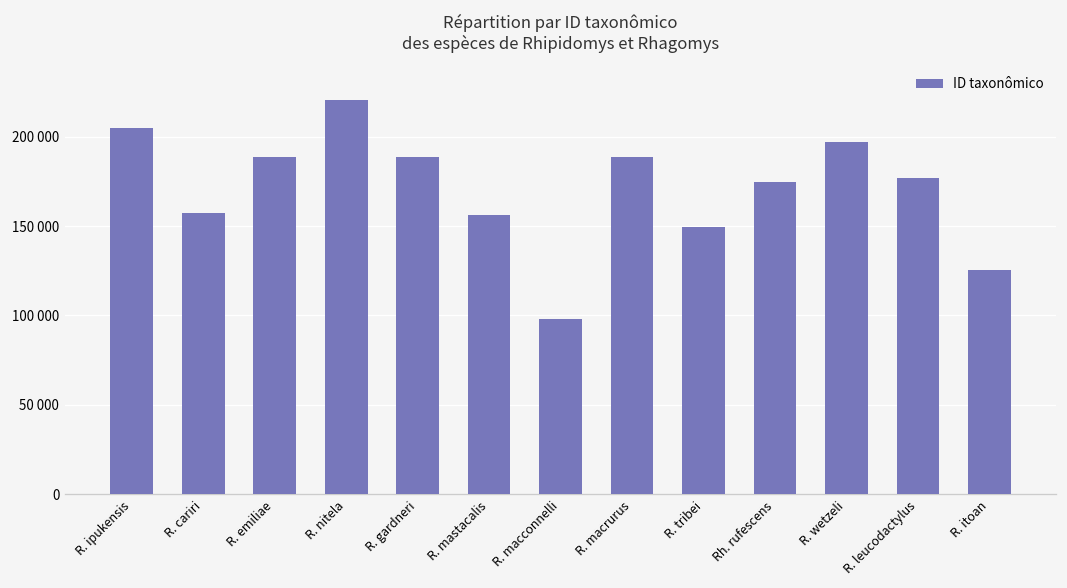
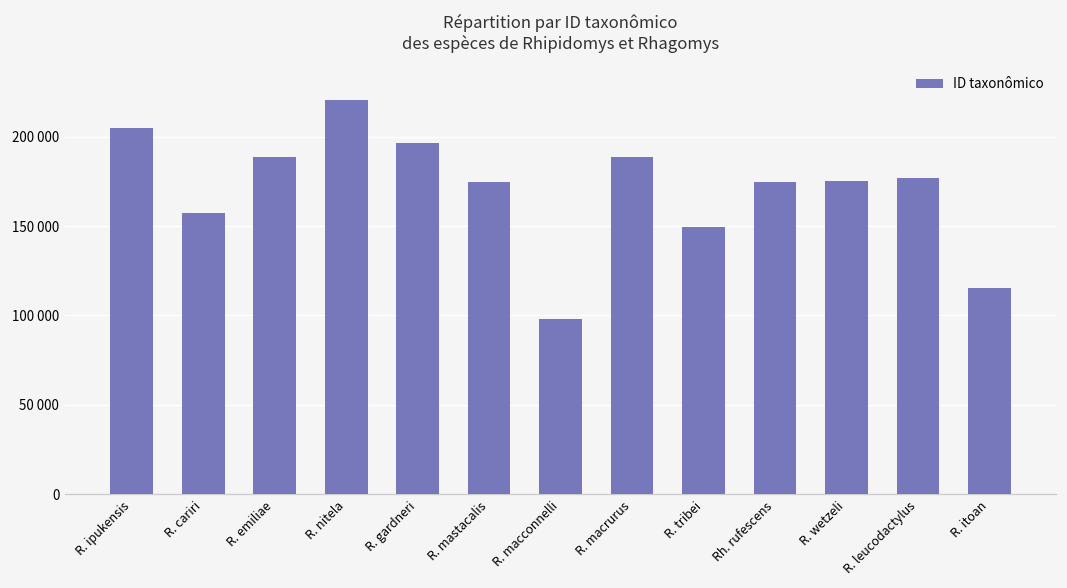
  {
    "R. ipukensis": 205000,
    "R. cariri": 158000,
    "R. emiliae": 189000,
    "R. nitela": 220000,
-   "R. gardneri": 189000,
-   "R. mastacalis": 156000,
+   "R. gardneri": 196000,
+   "R. mastacalis": 175000,
    "R. macconnelli": 98000,
    "R. macrurus": 189000,
    "R. tribei": 150000,
    "Rh. rufescens": 175000,
-   "R. wetzeli": 197000,
+   "R. wetzeli": 175000,
    "R. leucodactylus": 177000,
-   "R. itoan": 125000
+   "R. itoan": 115000
  }
